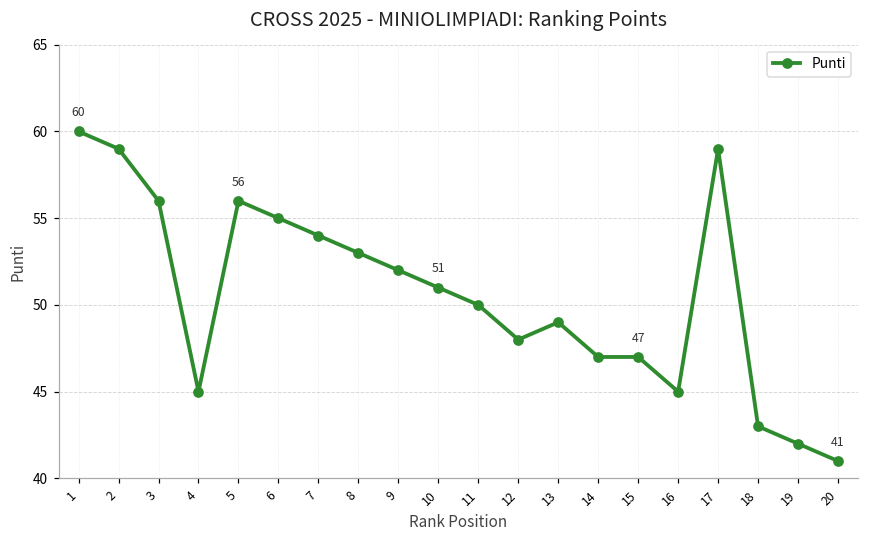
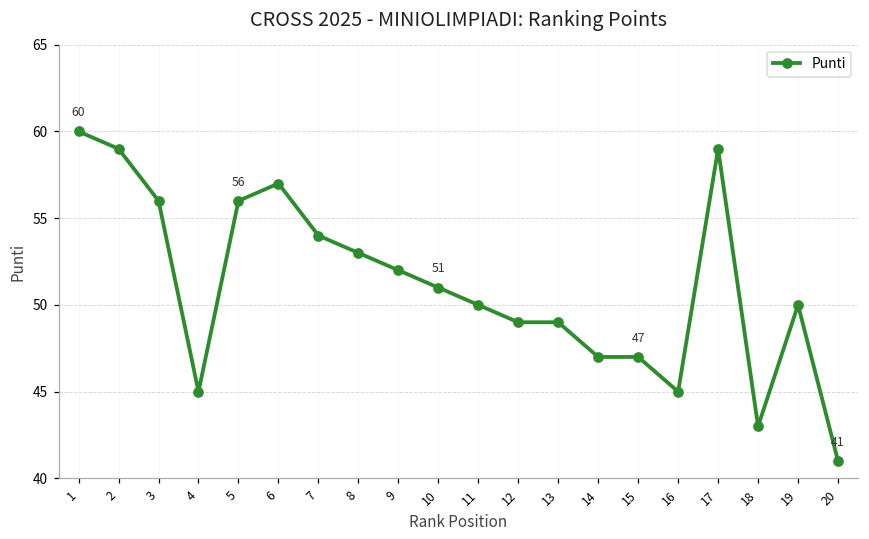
  {
    "2": 59,
    "3": 56,
    "4": 45,
-   "6": 55,
+   "6": 57,
    "7": 54,
    "8": 53,
    "9": 52,
    "11": 50,
-   "12": 48,
+   "12": 49,
    "13": 49,
    "14": 47,
    "16": 45,
    "17": 59,
    "18": 43,
-   "19": 42
+   "19": 50
  }
